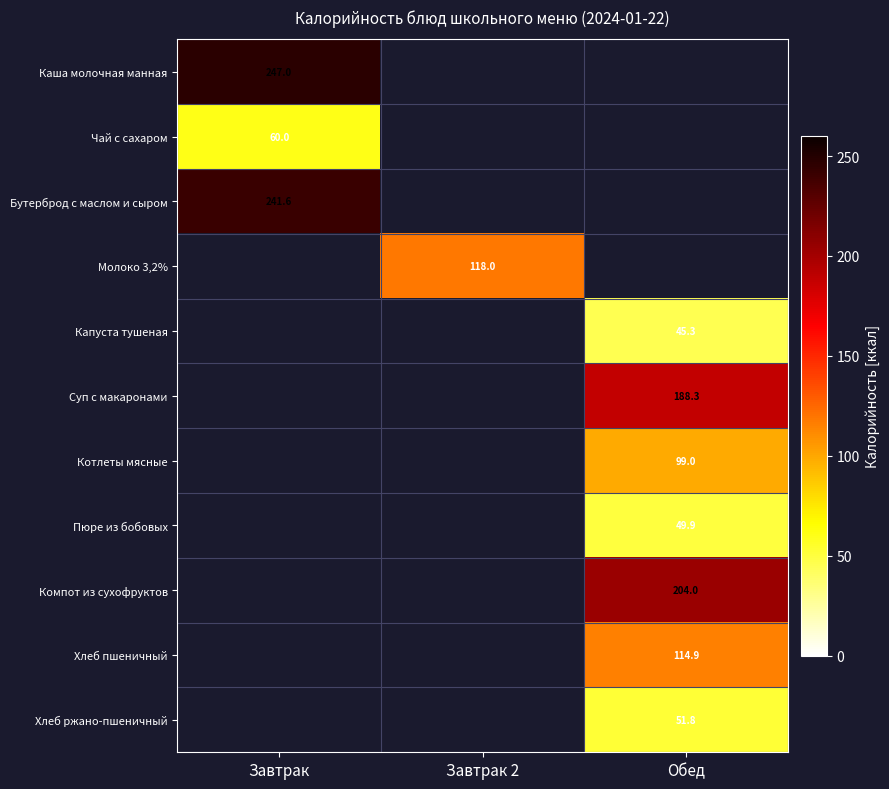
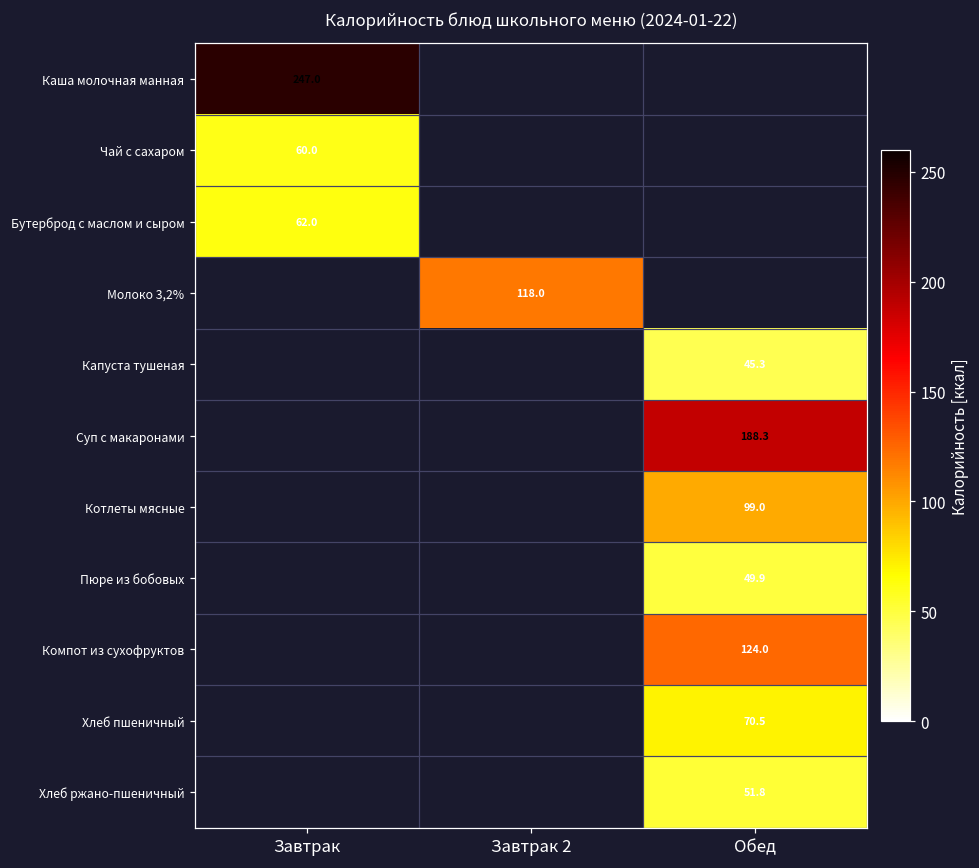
  {
    "Чай с сахаром": {
      "Завтрак": 60.0
    },
    "Бутерброд с маслом и сыром": {
-     "Завтрак": 241.6
+     "Завтрак": 62.0
    },
    "Молоко 3,2%": {
      "Завтрак 2": 118.0
    },
    "Капуста тушеная": {
      "Обед": 45.3
    },
    "Суп с макаронами": {
      "Обед": 188.3
    },
    "Котлеты мясные": {
      "Обед": 99.0
    },
    "Пюре из бобовых": {
      "Обед": 49.9
    },
    "Компот из сухофруктов": {
-     "Обед": 204.0
+     "Обед": 124.0
    },
    "Хлеб пшеничный": {
-     "Обед": 114.9
+     "Обед": 70.5
    },
    "Хлеб ржано-пшеничный": {
      "Обед": 51.8
    }
  }
